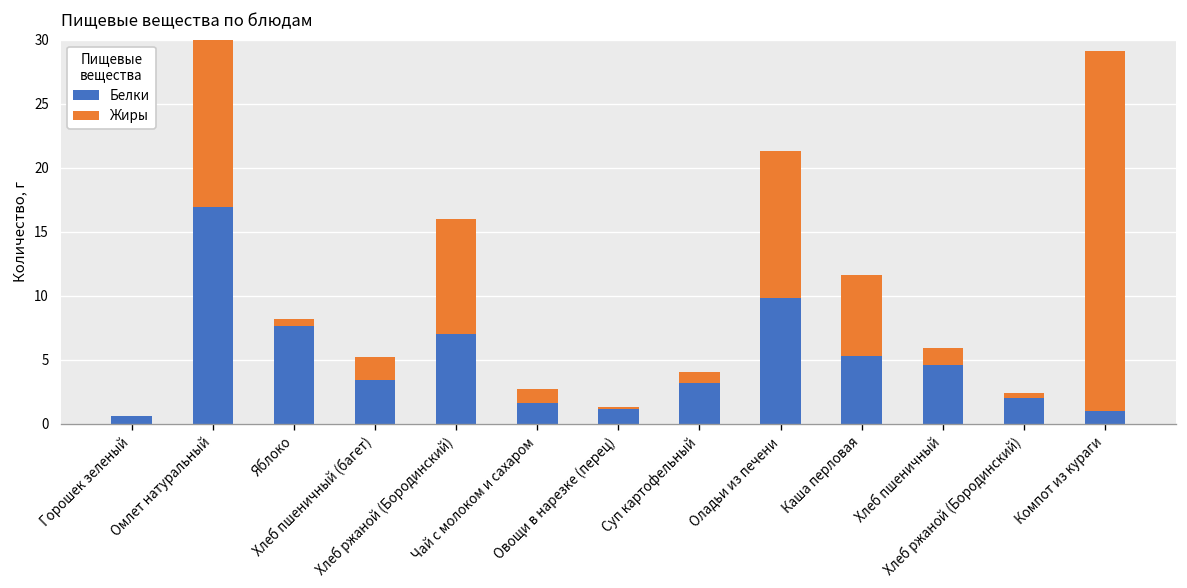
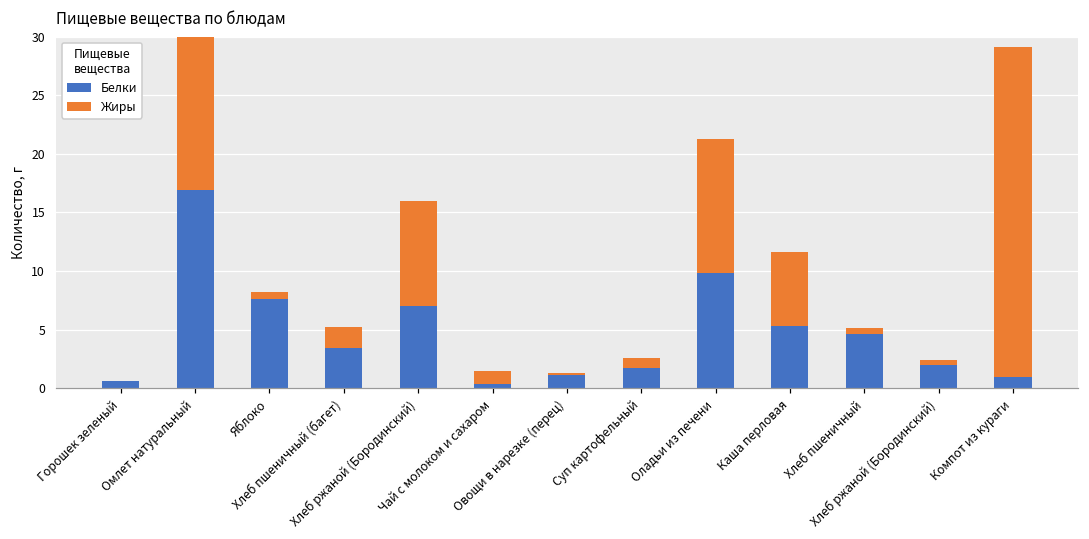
  {
    "Белки": {
      "Горошек зеленый": 0.6,
      "Омлет натуральный": 16.9,
      "Яблоко": 7.6,
      "Хлеб пшеничный (багет)": 3.4,
-     "Чай с молоком и сахаром": 1.6,
+     "Чай с молоком и сахаром": 0.4,
      "Овощи в нарезке (перец)": 1.1,
-     "Суп картофельный": 3.2,
+     "Суп картофельный": 1.7,
      "Оладьи из печени": 9.8,
      "Каша перловая": 5.3,
      "Хлеб пшеничный": 4.6,
      "Компот из кураги": 1.0
    },
    "Жиры": {
      "Горошек зеленый": 0.0,
      "Яблоко": 0.6,
      "Хлеб пшеничный (багет)": 1.8,
      "Чай с молоком и сахаром": 1.1,
      "Суп картофельный": 0.9,
      "Оладьи из печени": 11.5,
      "Каша перловая": 6.3,
-     "Хлеб пшеничный": 1.3,
+     "Хлеб пшеничный": 0.5,
      "Компот из кураги": 28.1
    }
  }
